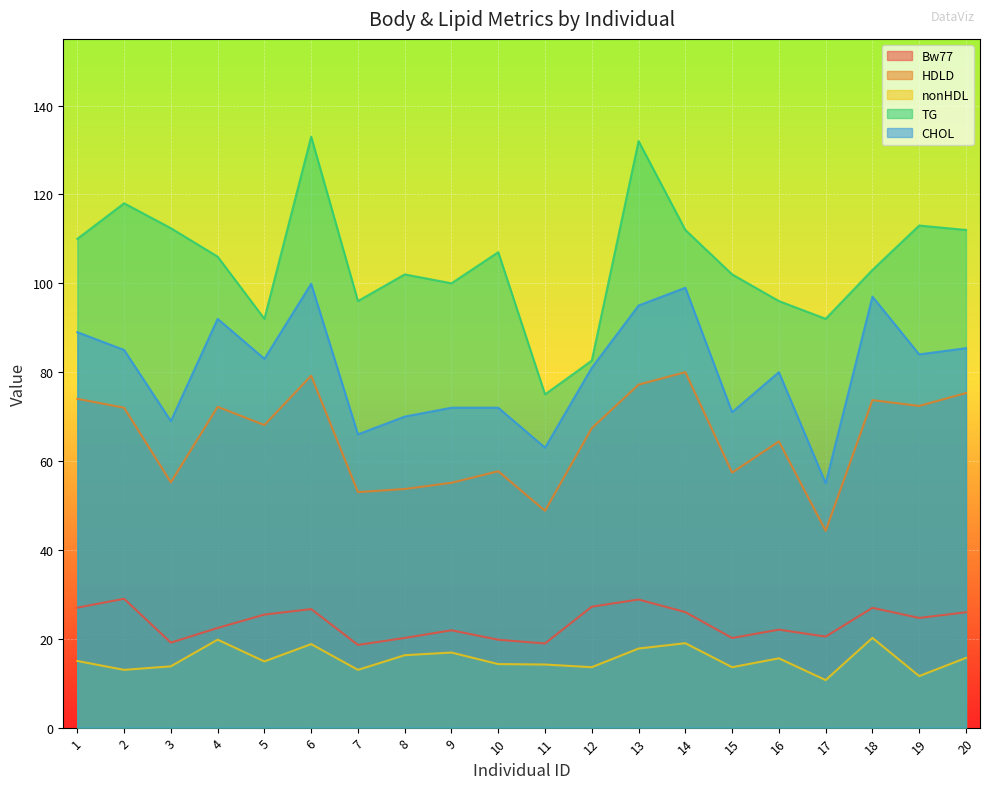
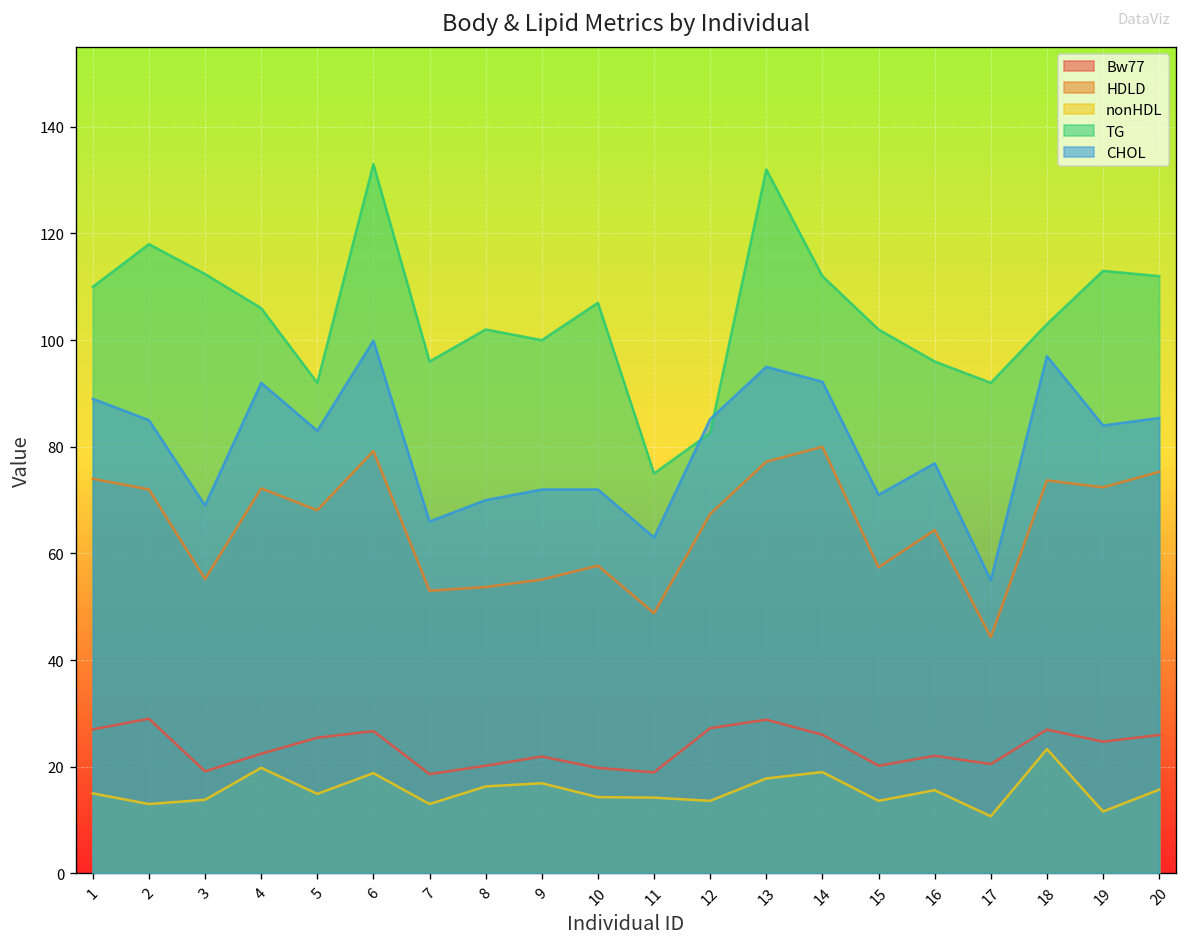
  {
    "nonHDL": {
      "1": 15,
      "2": 13,
      "3": 14,
      "4": 20,
      "5": 15,
      "6": 19,
      "7": 13,
      "8": 16,
      "9": 17,
      "10": 14,
      "11": 14,
      "12": 14,
      "13": 18,
      "14": 19,
      "15": 14,
      "16": 16,
      "17": 11,
-     "18": 20,
+     "18": 23,
      "19": 12,
      "20": 16
    },
    "TG": {
      "1": 110,
      "2": 118,
      "3": 112,
      "4": 106,
      "5": 92,
      "6": 133,
      "7": 96,
      "8": 102,
      "9": 100,
      "10": 107,
      "11": 75,
      "12": 83,
      "13": 132,
      "14": 112,
      "15": 102,
      "16": 96,
      "17": 92,
      "18": 103,
      "19": 113,
      "20": 112
    },
    "CHOL": {
      "1": 89,
      "2": 85,
      "3": 69,
      "4": 92,
      "5": 83,
      "6": 100,
      "7": 66,
      "8": 70,
      "9": 72,
      "10": 72,
      "11": 63,
-     "12": 81,
+     "12": 85,
      "13": 95,
-     "14": 99,
+     "14": 92,
      "15": 71,
-     "16": 80,
+     "16": 77,
      "17": 55,
      "18": 97,
      "19": 84,
      "20": 85
    }
  }
